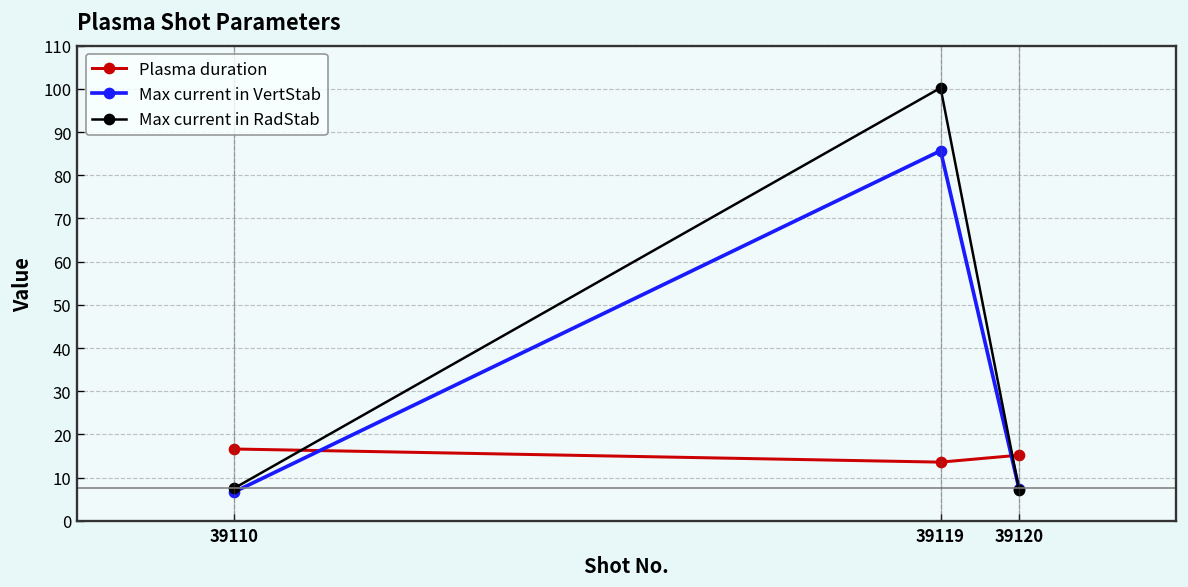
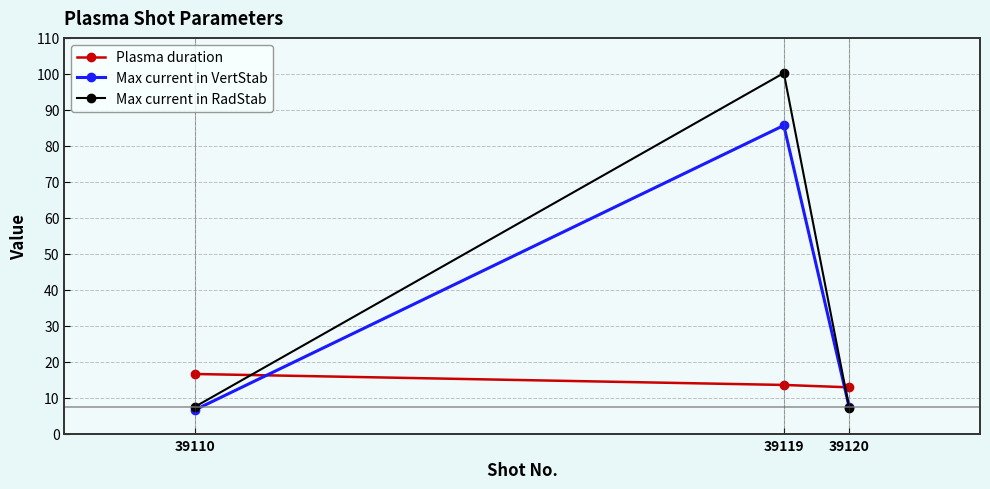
  {
    "Plasma duration": {
      "39110": 17,
      "39119": 14,
-     "39120": 15
+     "39120": 13
    },
    "Max current in VertStab": {
      "39110": 7,
      "39119": 86
    },
    "Max current in RadStab": {
      "39110": 8,
      "39119": 100
    }
  }
